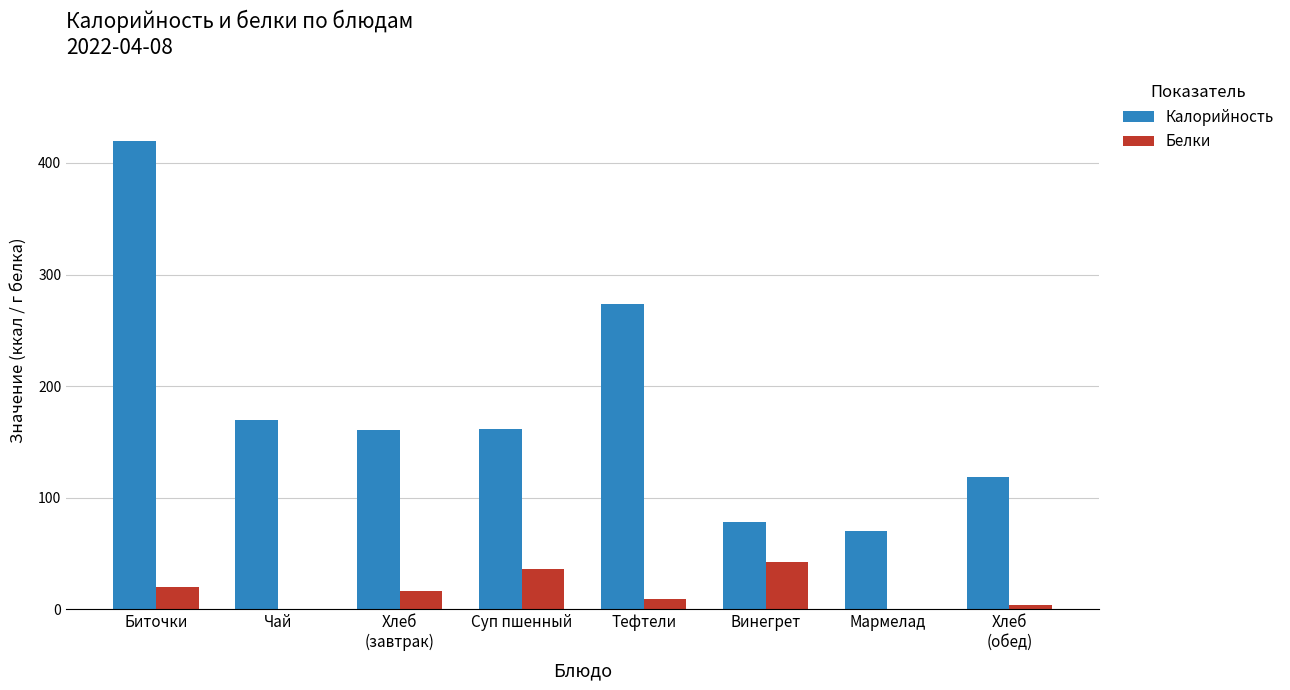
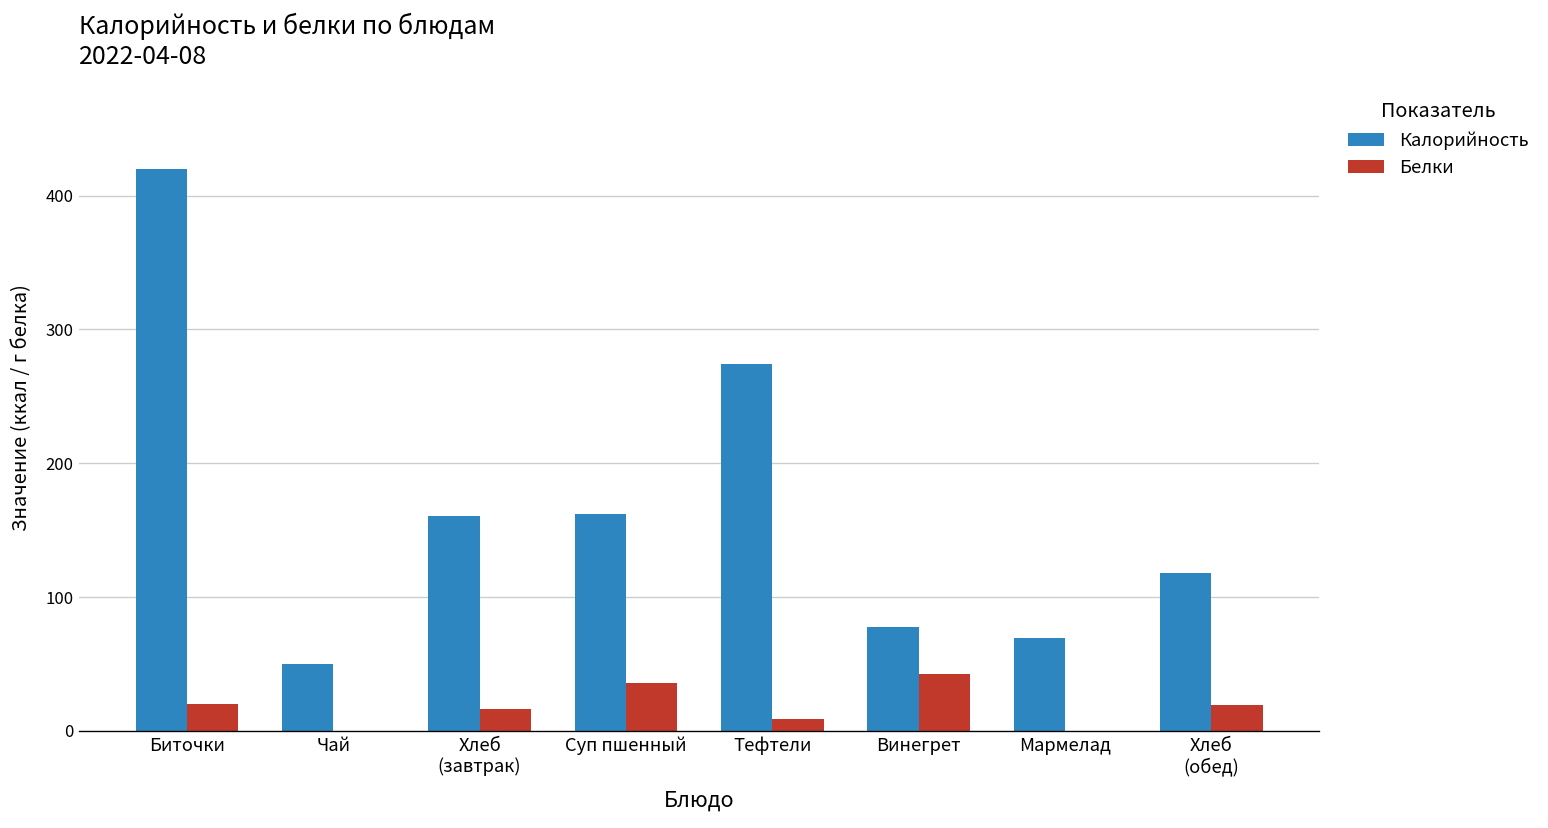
  {
    "Калорийность": {
      "Биточки": 420,
-     "Чай": 169,
+     "Чай": 50,
      "Хлеб (завтрак)": 160,
      "Суп пшенный": 162,
      "Тефтели": 274,
      "Винегрет": 78,
      "Мармелад": 70,
      "Хлеб (обед)": 118
    },
    "Белки": {
      "Биточки": 20,
      "Хлеб (завтрак)": 17,
      "Суп пшенный": 36,
      "Тефтели": 9,
      "Винегрет": 42,
-     "Хлеб (обед)": 4
+     "Хлеб (обед)": 19
    }
  }
